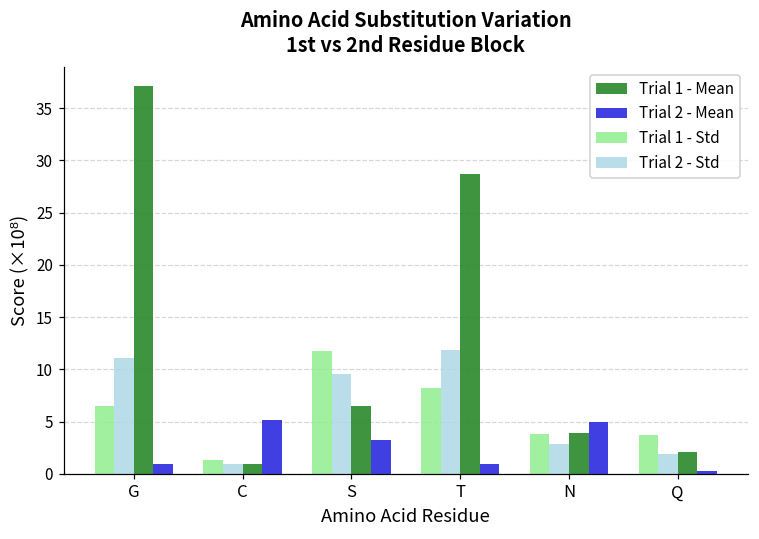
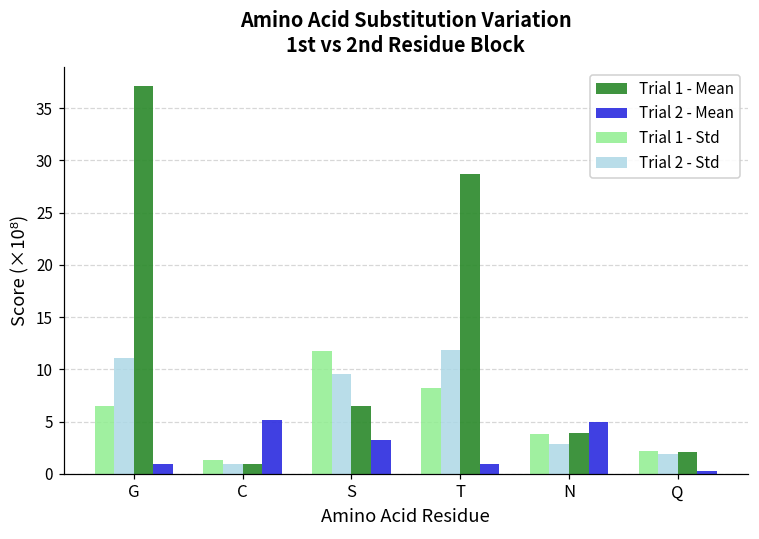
  {
    "Trial 1 - Std": {
      "G": 7,
      "C": 1,
      "S": 12,
      "T": 8,
      "N": 4,
-     "Q": 4
+     "Q": 2
    },
    "Trial 2 - Std": {
      "G": 11,
      "C": 1,
      "S": 10,
      "T": 12,
      "N": 3,
      "Q": 2
    },
    "Trial 1 - Mean": {
      "G": 37,
      "C": 1,
      "S": 7,
      "T": 29,
      "N": 4,
      "Q": 2
    },
    "Trial 2 - Mean": {
      "G": 1,
      "C": 5,
      "S": 3,
      "T": 1,
      "N": 5,
      "Q": 0
    }
  }
